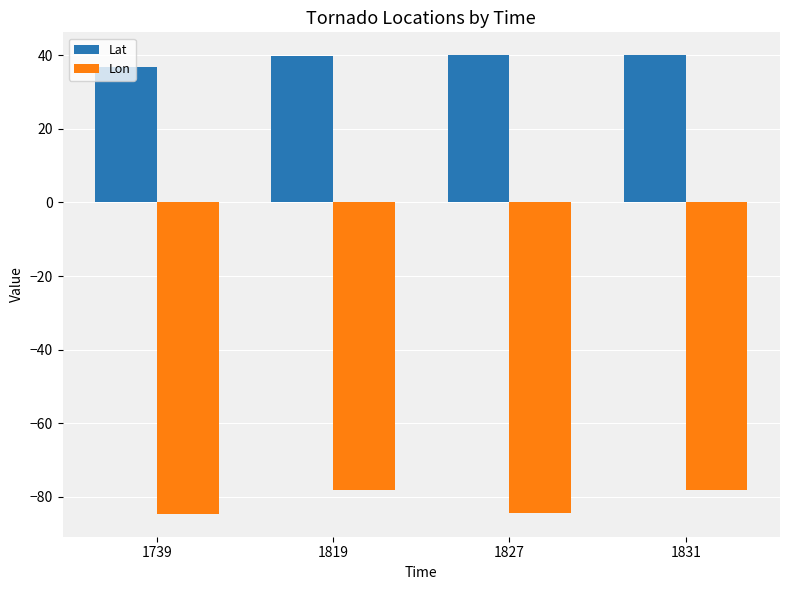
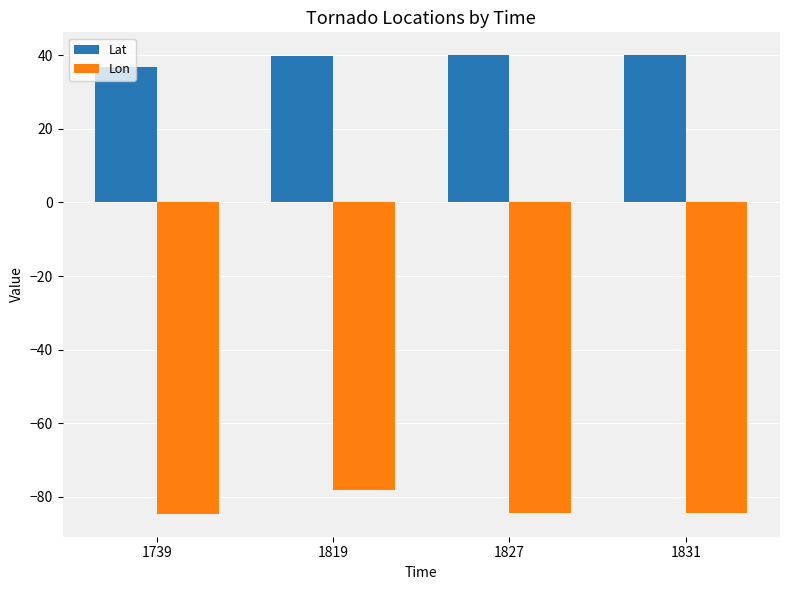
  {
    "Lat": {
      "1819": 40,
      "1827": 40,
      "1831": 40
    },
    "Lon": {
      "1739": -85,
      "1819": -78,
      "1827": -84,
-     "1831": -78
+     "1831": -84
    }
  }
